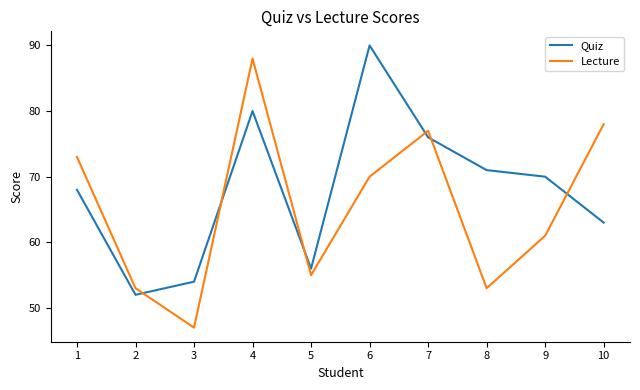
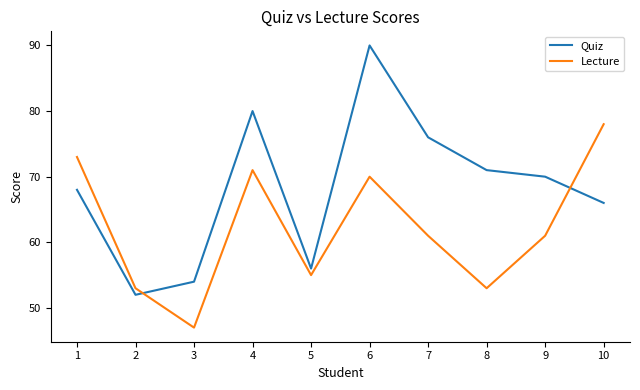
  {
    "Quiz": {
      "1": 68,
      "2": 52,
      "3": 54,
      "4": 80,
      "5": 56,
      "6": 90,
      "7": 76,
      "8": 71,
      "9": 70,
-     "10": 63
+     "10": 66
    },
    "Lecture": {
      "1": 73,
      "2": 53,
      "3": 47,
-     "4": 88,
+     "4": 71,
      "5": 55,
      "6": 70,
-     "7": 77,
+     "7": 61,
      "8": 53,
      "9": 61,
      "10": 78
    }
  }
